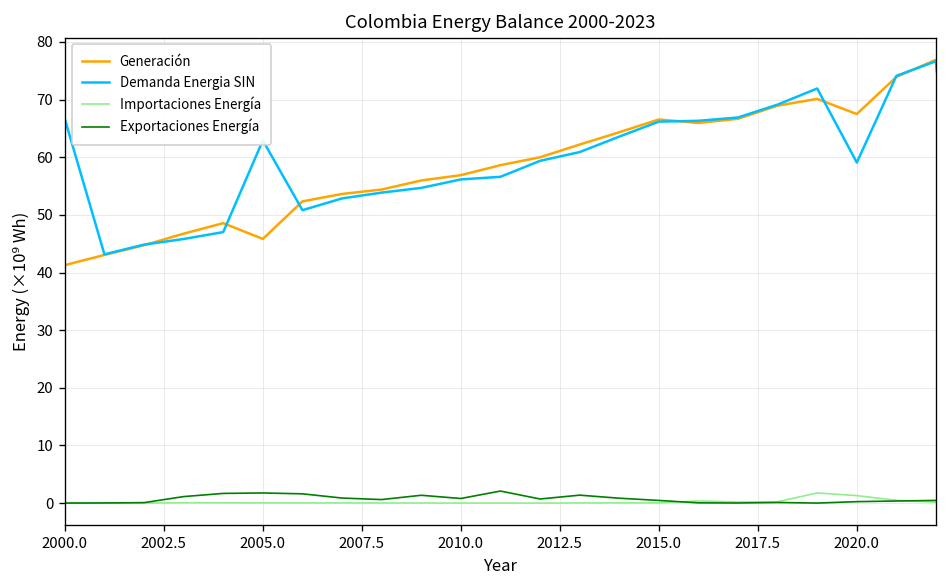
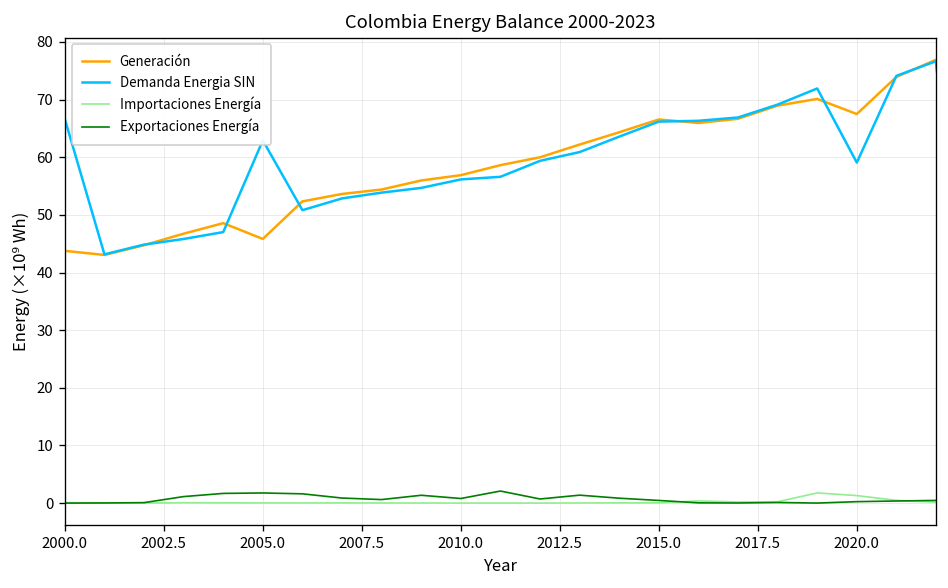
  {
    "Generación": {
-     "2000.0": 41,
+     "2000.0": 44,
      "2005.0": 46,
      "2010.0": 57,
      "2020.0": 67
    },
    "Demanda Energia SIN": {
      "2000.0": 67,
      "2005.0": 63,
      "2010.0": 56,
      "2020.0": 59
    },
    "Importaciones Energía": {
      "2005.0": 0,
      "2010.0": 0,
      "2020.0": 1
    },
    "Exportaciones Energía": {
      "2005.0": 2,
      "2010.0": 1,
      "2020.0": 0
    }
  }
